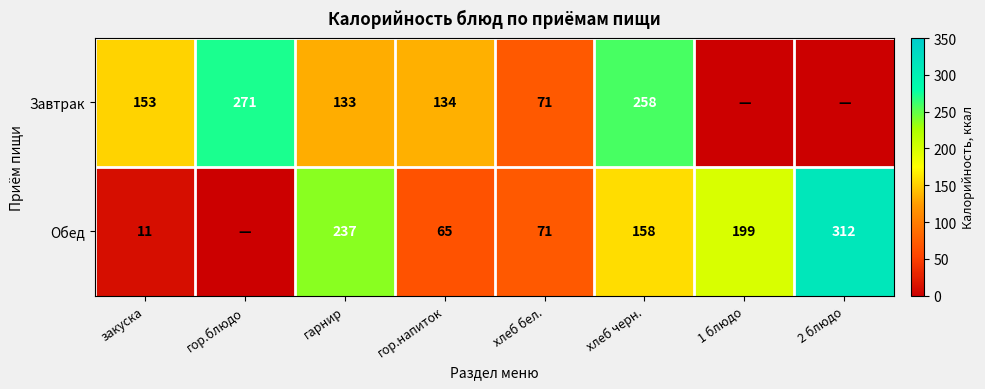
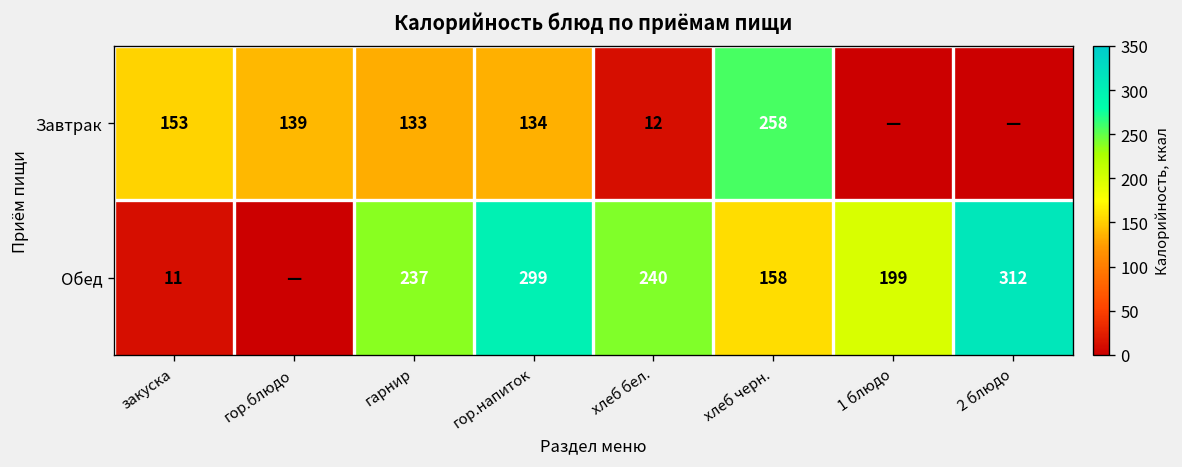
  {
    "Завтрак": {
      "закуска": 153,
-     "гор.блюдо": 271,
+     "гор.блюдо": 139,
      "гарнир": 133,
      "гор.напиток": 134,
-     "хлеб бел.": 71,
+     "хлеб бел.": 12,
      "хлеб черн.": 258
    },
    "Обед": {
      "закуска": 11,
      "гарнир": 237,
-     "гор.напиток": 65,
-     "хлеб бел.": 71,
+     "гор.напиток": 299,
+     "хлеб бел.": 240,
      "хлеб черн.": 158,
      "1 блюдо": 199,
      "2 блюдо": 312
    }
  }
